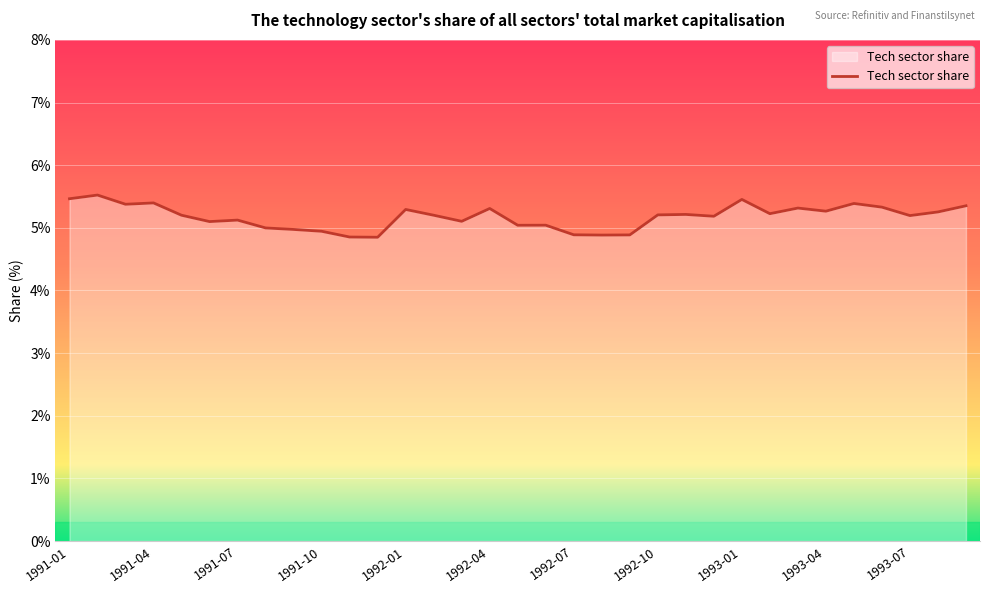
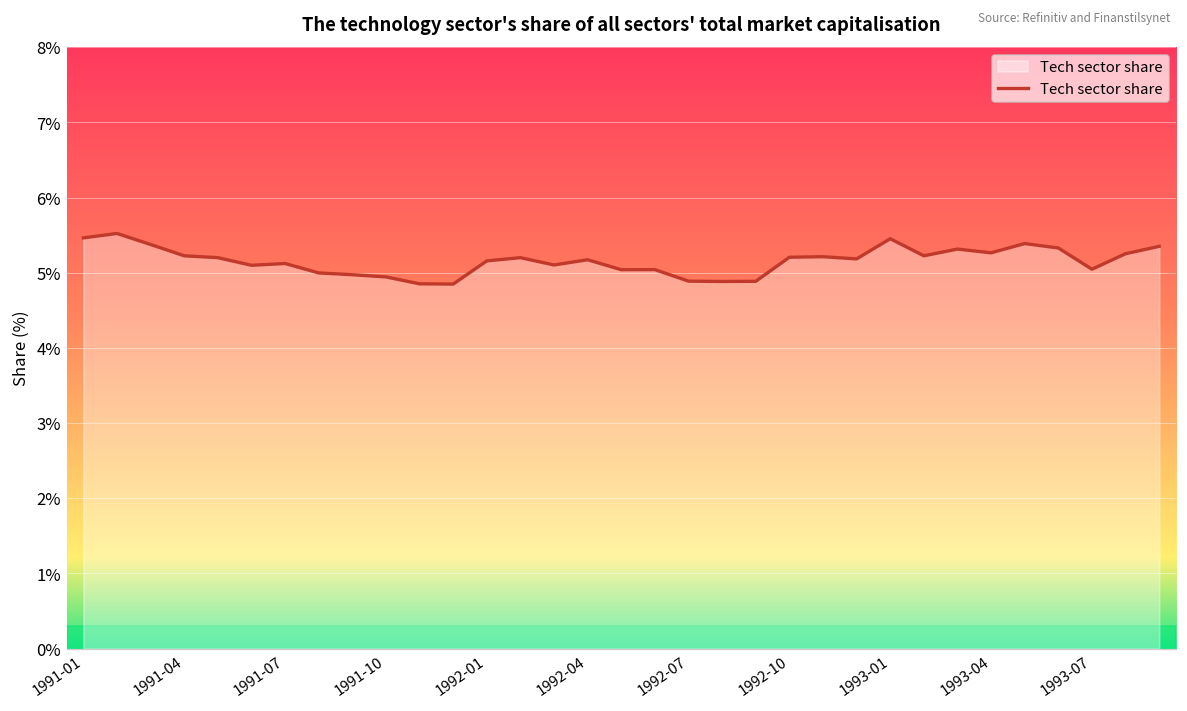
  {
    "1991-01": "5.5%",
-   "1991-04": "5.4%",
+   "1991-04": "5.2%",
    "1991-07": "5.1%",
    "1991-10": "4.9%",
-   "1992-01": "5.3%",
-   "1992-04": "5.3%",
+   "1992-01": "5.2%",
+   "1992-04": "5.2%",
    "1992-07": "4.9%",
    "1992-10": "5.2%",
    "1993-01": "5.5%",
    "1993-04": "5.3%",
-   "1993-07": "5.2%"
+   "1993-07": "5.0%"
  }
